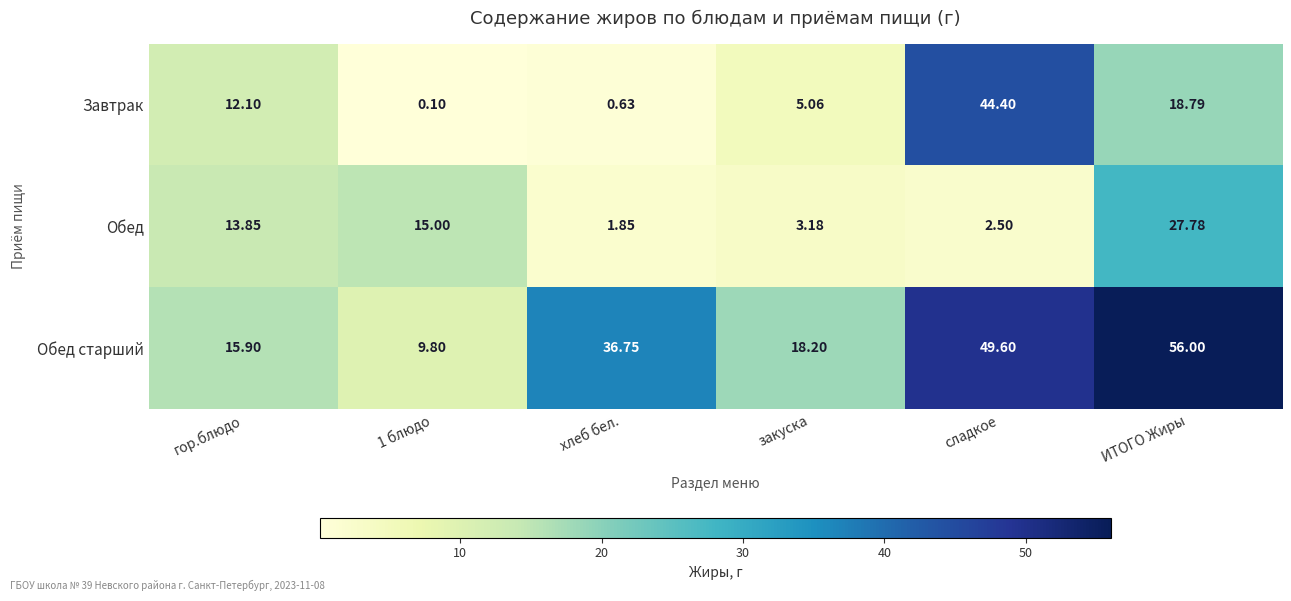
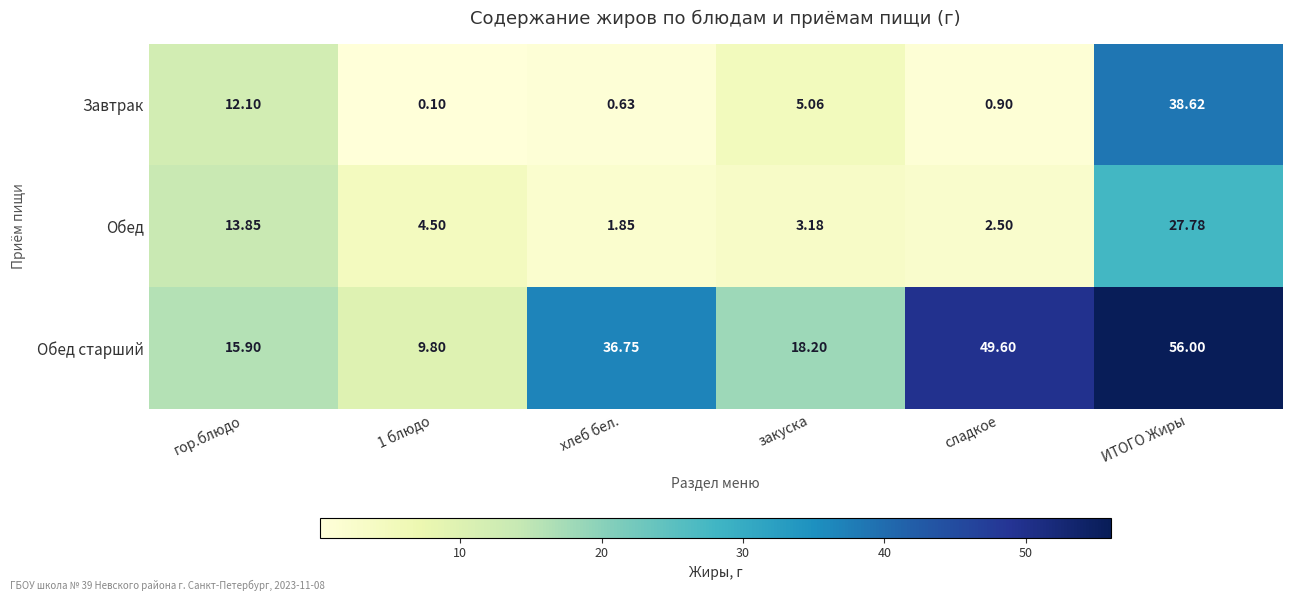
  {
    "Завтрак": {
      "гор.блюдо": 12.10,
      "1 блюдо": 0.10,
      "хлеб бел.": 0.63,
      "закуска": 5.06,
-     "сладкое": 44.40,
-     "ИТОГО Жиры": 18.79
+     "сладкое": 0.90,
+     "ИТОГО Жиры": 38.62
    },
    "Обед": {
      "гор.блюдо": 13.85,
-     "1 блюдо": 15.00,
+     "1 блюдо": 4.50,
      "хлеб бел.": 1.85,
      "закуска": 3.18,
      "сладкое": 2.50,
      "ИТОГО Жиры": 27.78
    },
    "Обед старший": {
      "гор.блюдо": 15.90,
      "1 блюдо": 9.80,
      "хлеб бел.": 36.75,
      "закуска": 18.20,
      "сладкое": 49.60,
      "ИТОГО Жиры": 56.00
    }
  }
